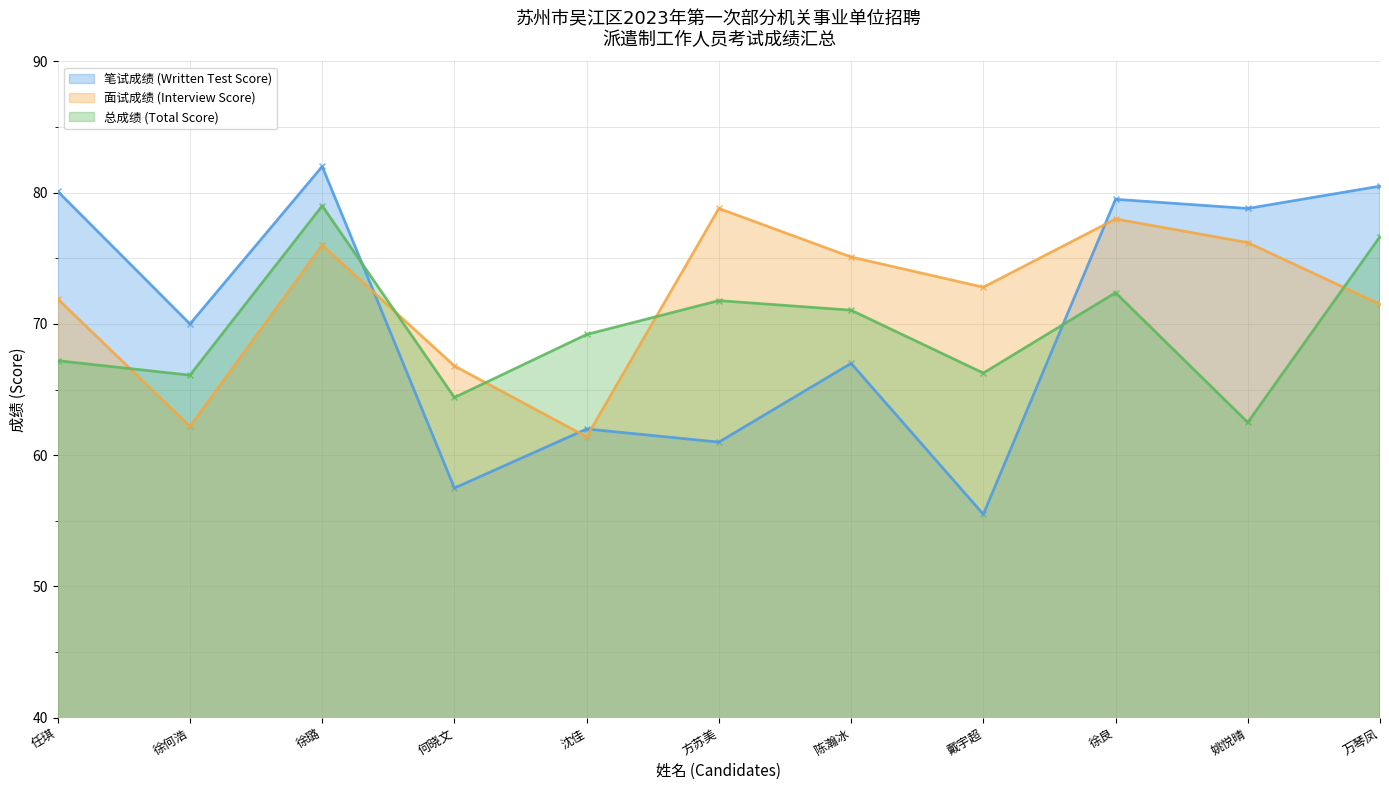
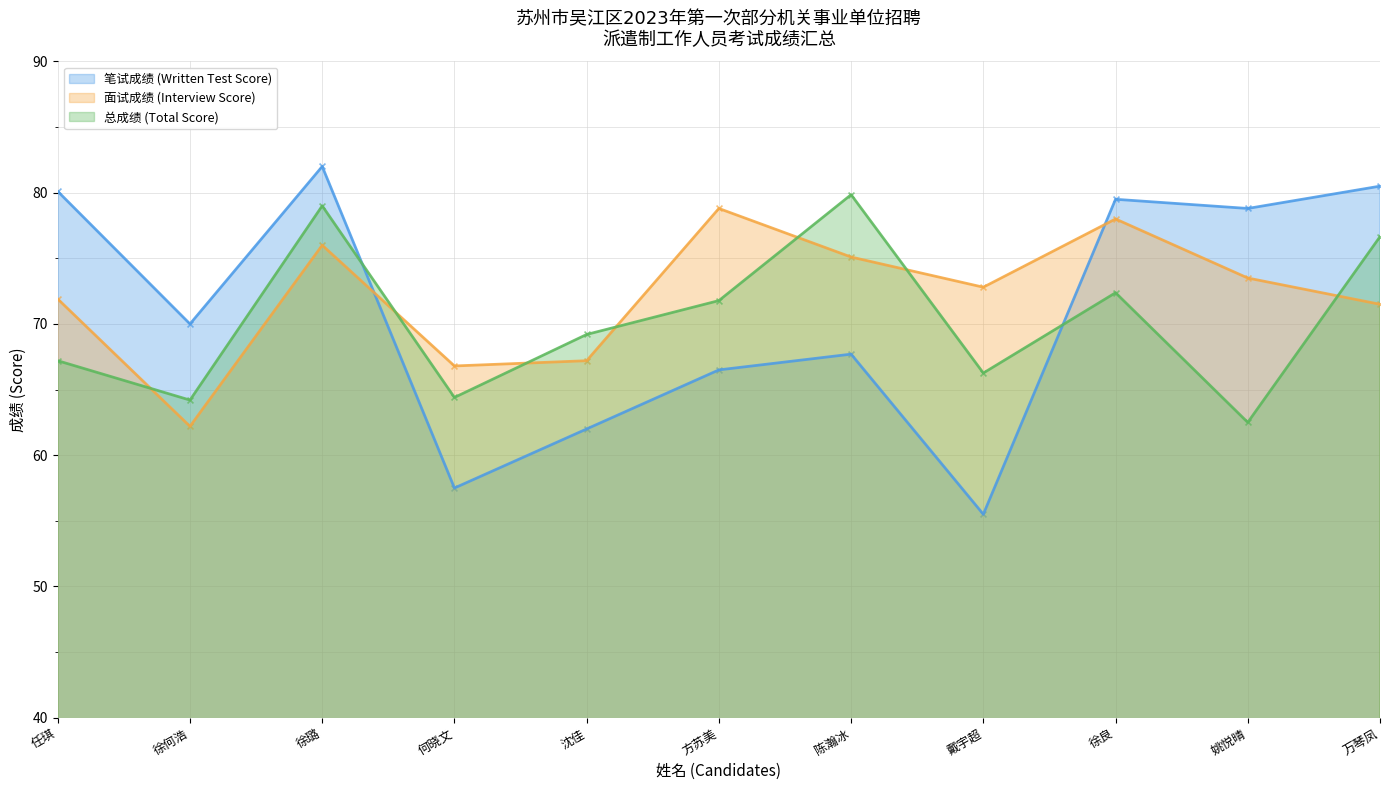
  {
    "笔试成绩 (Written Test Score)": {
      "任琪": 80.1,
      "徐何浩": 70.0,
      "徐璐": 82.0,
      "何晓文": 57.5,
      "沈佳": 62.0,
-     "方苏美": 61.0,
-     "陈瀚冰": 67.0,
+     "方苏美": 66.5,
+     "陈瀚冰": 67.7,
      "戴宇超": 55.5,
      "徐良": 79.5,
      "姚悦晴": 78.8,
      "万琴凤": 80.5
    },
    "面试成绩 (Interview Score)": {
      "任琪": 71.9,
      "徐何浩": 62.2,
      "徐璐": 76.0,
      "何晓文": 66.8,
-     "沈佳": 61.4,
+     "沈佳": 67.2,
      "方苏美": 78.8,
      "陈瀚冰": 75.1,
      "戴宇超": 72.8,
      "徐良": 78.0,
-     "姚悦晴": 76.2,
+     "姚悦晴": 73.5,
      "万琴凤": 71.5
    },
    "总成绩 (Total Score)": {
      "任琪": 67.2,
-     "徐何浩": 66.1,
+     "徐何浩": 64.2,
      "徐璐": 79.0,
      "何晓文": 64.4,
      "沈佳": 69.2,
      "方苏美": 71.8,
-     "陈瀚冰": 71.1,
+     "陈瀚冰": 79.9,
      "戴宇超": 66.3,
      "徐良": 72.4,
      "姚悦晴": 62.5,
      "万琴凤": 76.7
    }
  }
